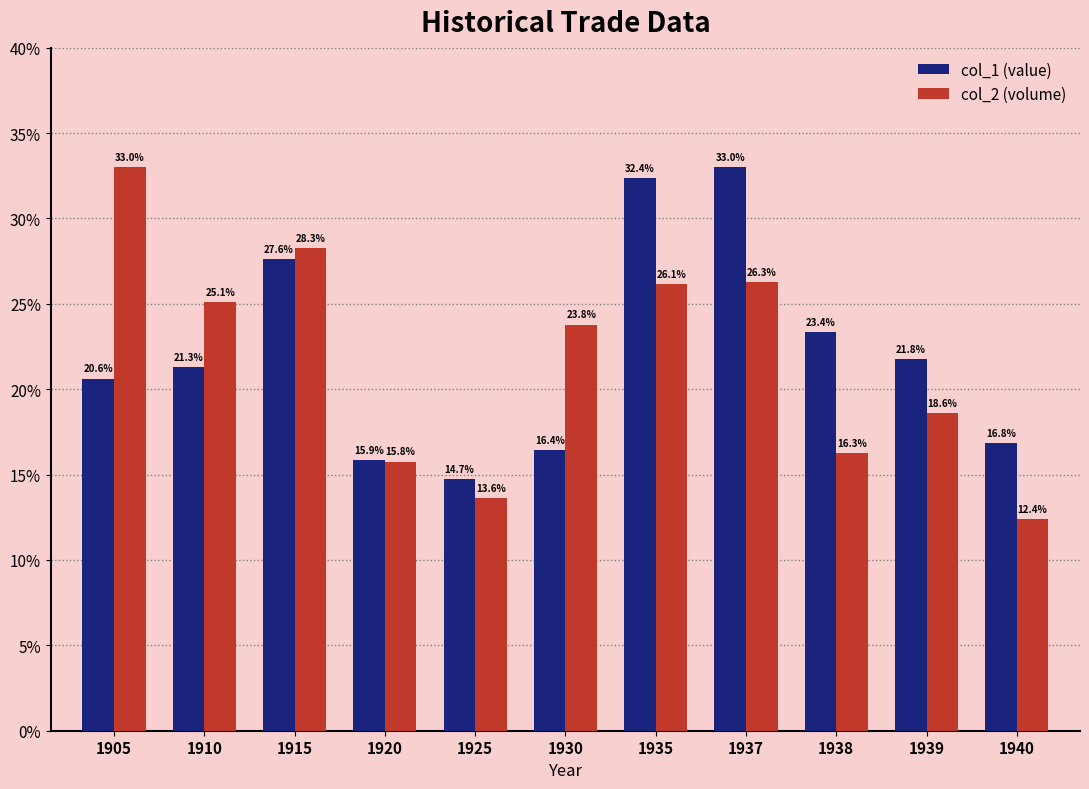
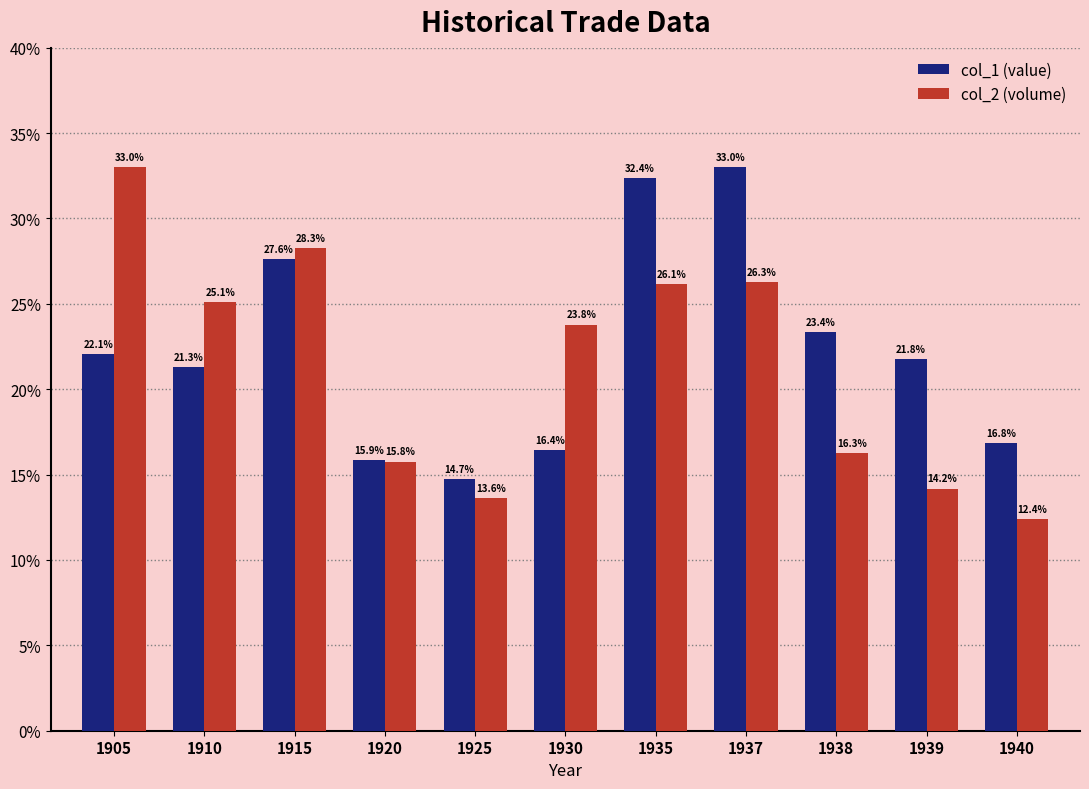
  {
    "col_1 (value)": {
-     "1905": "20.6%",
+     "1905": "22.1%",
      "1910": "21.3%",
      "1915": "27.6%",
      "1920": "15.9%",
      "1925": "14.7%",
      "1930": "16.4%",
      "1935": "32.4%",
      "1937": "33.0%",
      "1938": "23.4%",
      "1939": "21.8%",
      "1940": "16.8%"
    },
    "col_2 (volume)": {
      "1905": "33.0%",
      "1910": "25.1%",
      "1915": "28.3%",
      "1920": "15.8%",
      "1925": "13.6%",
      "1930": "23.8%",
      "1935": "26.1%",
      "1937": "26.3%",
      "1938": "16.3%",
-     "1939": "18.6%",
+     "1939": "14.2%",
      "1940": "12.4%"
    }
  }
